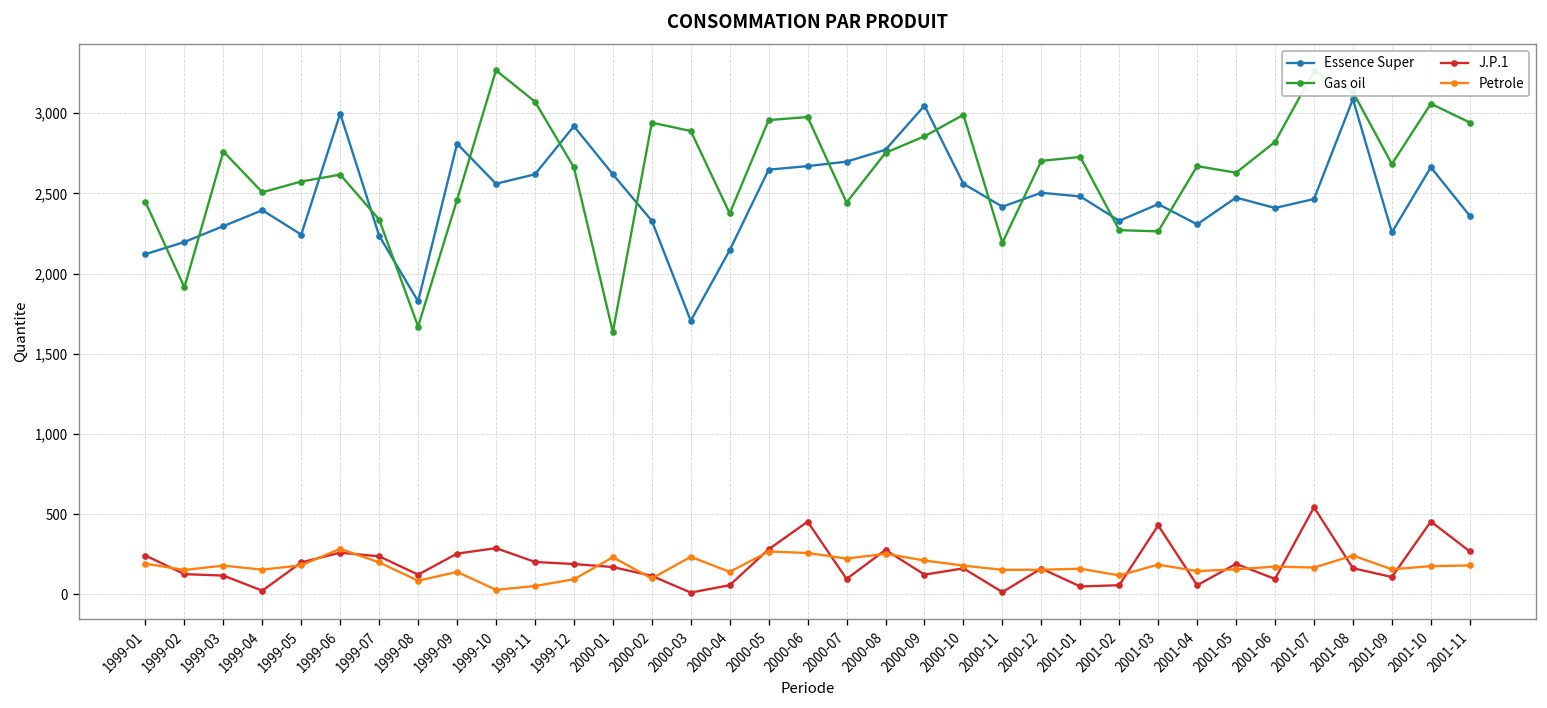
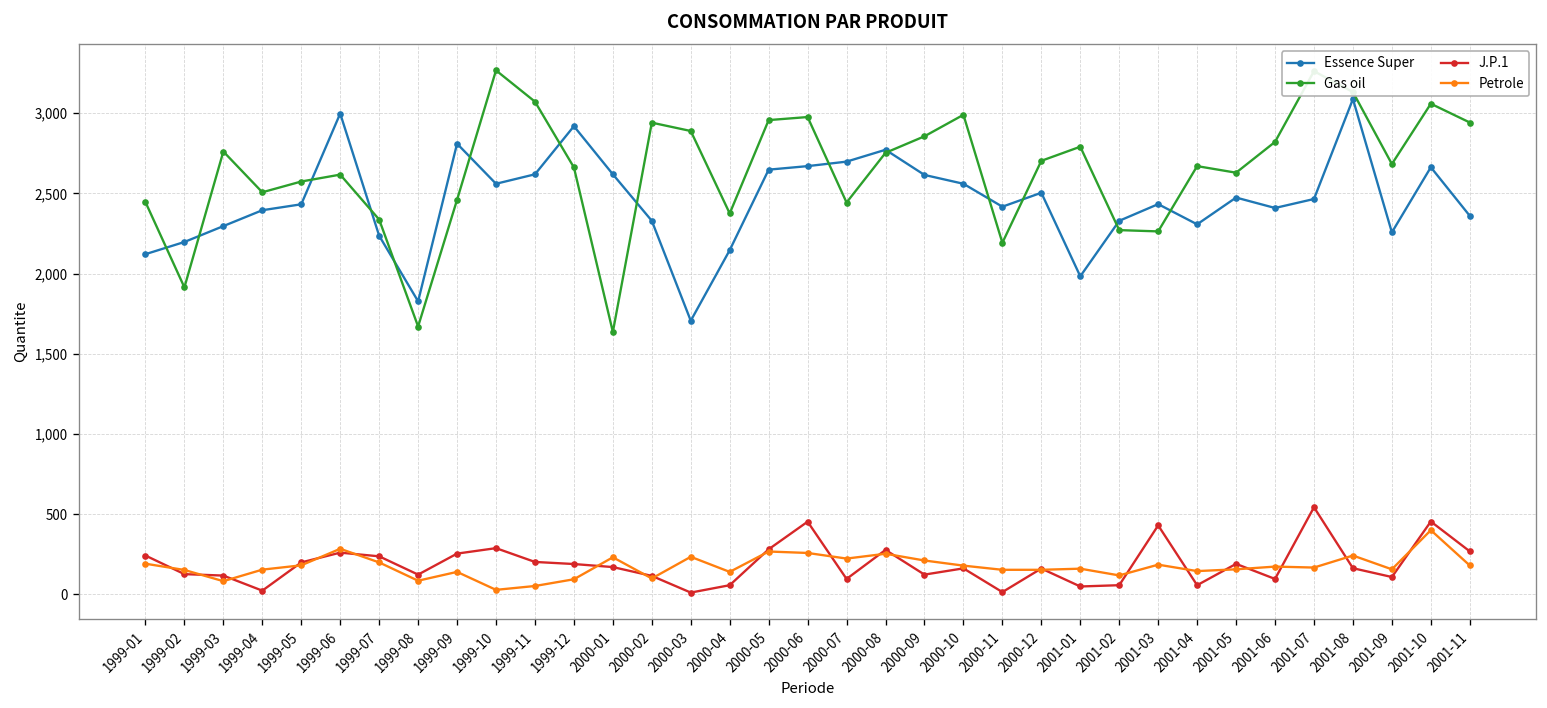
  {
    "Essence Super": {
      "1999-01": "2,120",
      "1999-02": "2,200",
      "1999-03": "2,300",
      "1999-04": "2,400",
-     "1999-05": "2,240",
+     "1999-05": "2,430",
      "1999-06": "3,000",
      "1999-07": "2,240",
      "1999-08": "1,830",
      "1999-09": "2,810",
      "1999-10": "2,560",
      "1999-11": "2,620",
      "1999-12": "2,920",
      "2000-01": "2,620",
      "2000-02": "2,330",
      "2000-03": "1,710",
      "2000-04": "2,150",
      "2000-05": "2,650",
      "2000-06": "2,670",
      "2000-07": "2,700",
-     "2000-09": "3,050",
+     "2000-09": "2,620",
      "2000-10": "2,560",
      "2000-11": "2,420",
      "2000-12": "2,500",
-     "2001-01": "2,480",
+     "2001-01": "1,980",
      "2001-02": "2,330",
      "2001-03": "2,430",
      "2001-04": "2,310",
      "2001-05": "2,470",
      "2001-06": "2,410",
      "2001-07": "2,470",
      "2001-08": "3,090",
      "2001-09": "2,260",
      "2001-10": "2,660",
      "2001-11": "2,360"
    },
    "Gas oil": {
      "1999-01": "2,450",
      "1999-02": "1,910",
      "1999-03": "2,760",
      "1999-04": "2,510",
      "1999-05": "2,570",
      "1999-06": "2,620",
      "1999-07": "2,340",
      "1999-08": "1,670",
      "1999-09": "2,460",
      "1999-10": "3,270",
      "1999-11": "3,070",
      "1999-12": "2,660",
      "2000-01": "1,640",
      "2000-02": "2,940",
      "2000-03": "2,890",
      "2000-04": "2,380",
      "2000-05": "2,960",
      "2000-06": "2,980",
      "2000-07": "2,440",
      "2000-09": "2,860",
      "2000-10": "2,990",
      "2000-11": "2,190",
      "2000-12": "2,700",
-     "2001-01": "2,730",
+     "2001-01": "2,790",
      "2001-02": "2,270",
      "2001-03": "2,260",
      "2001-04": "2,670",
      "2001-05": "2,630",
      "2001-06": "2,820",
      "2001-09": "2,680",
      "2001-10": "3,060",
      "2001-11": "2,940"
    },
    "J.P.1": {
      "1999-01": "240",
      "1999-02": "130",
      "1999-03": "120",
      "1999-04": "20",
      "1999-06": "260",
      "1999-07": "240",
      "1999-08": "120",
      "1999-09": "250",
      "1999-10": "290",
      "1999-11": "200",
      "1999-12": "190",
      "2000-01": "170",
      "2000-03": "10",
      "2000-04": "60",
      "2000-06": "450",
      "2000-07": "100",
      "2000-08": "280",
      "2000-09": "120",
      "2000-11": "10",
      "2001-01": "50",
      "2001-02": "60",
      "2001-03": "430",
      "2001-04": "60",
      "2001-05": "190",
      "2001-06": "100",
      "2001-07": "540",
      "2001-08": "160",
      "2001-09": "110",
      "2001-10": "450",
      "2001-11": "270"
    },
    "Petrole": {
      "1999-01": "190",
      "1999-02": "150",
-     "1999-03": "180",
+     "1999-03": "80",
      "1999-04": "150",
      "1999-06": "280",
      "1999-07": "200",
      "1999-08": "90",
      "1999-09": "140",
      "1999-10": "30",
      "1999-11": "50",
      "1999-12": "90",
      "2000-01": "230",
      "2000-03": "230",
      "2000-04": "140",
      "2000-06": "260",
      "2000-07": "220",
      "2000-08": "250",
      "2000-09": "210",
      "2000-11": "150",
      "2001-01": "160",
      "2001-02": "120",
      "2001-03": "190",
      "2001-04": "150",
      "2001-05": "160",
      "2001-06": "170",
      "2001-07": "170",
      "2001-08": "240",
      "2001-09": "160",
-     "2001-10": "180",
+     "2001-10": "400",
      "2001-11": "180"
    }
  }
